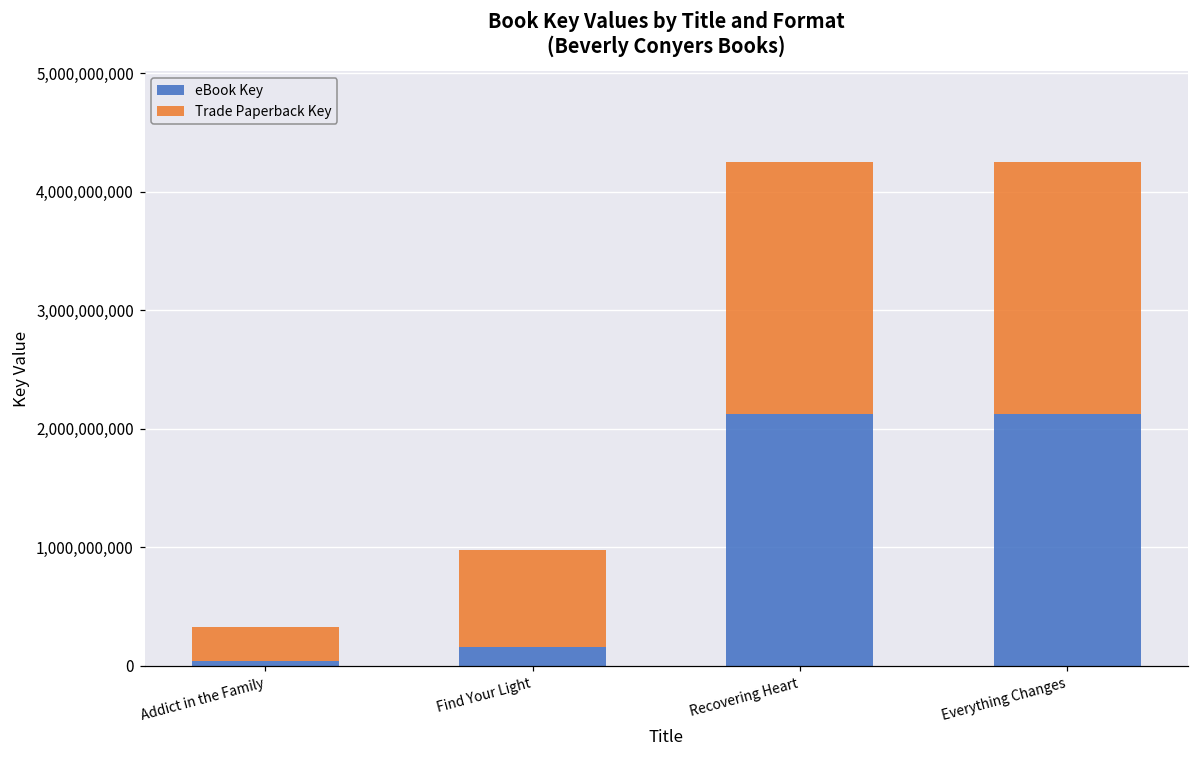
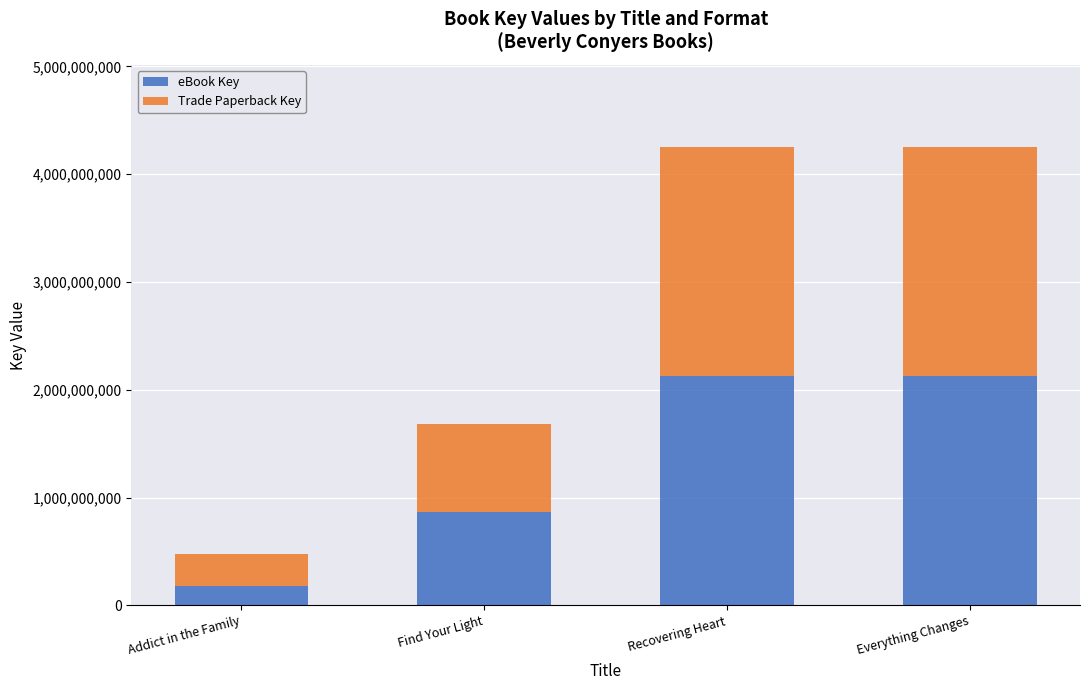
  {
    "eBook Key": {
-     "Addict in the Family": "40,000,000",
-     "Find Your Light": "160,000,000",
+     "Addict in the Family": "180,000,000",
+     "Find Your Light": "870,000,000",
      "Recovering Heart": "2,120,000,000",
      "Everything Changes": "2,120,000,000"
    },
    "Trade Paperback Key": {
      "Addict in the Family": "290,000,000",
      "Find Your Light": "820,000,000",
      "Recovering Heart": "2,120,000,000",
      "Everything Changes": "2,120,000,000"
    }
  }
